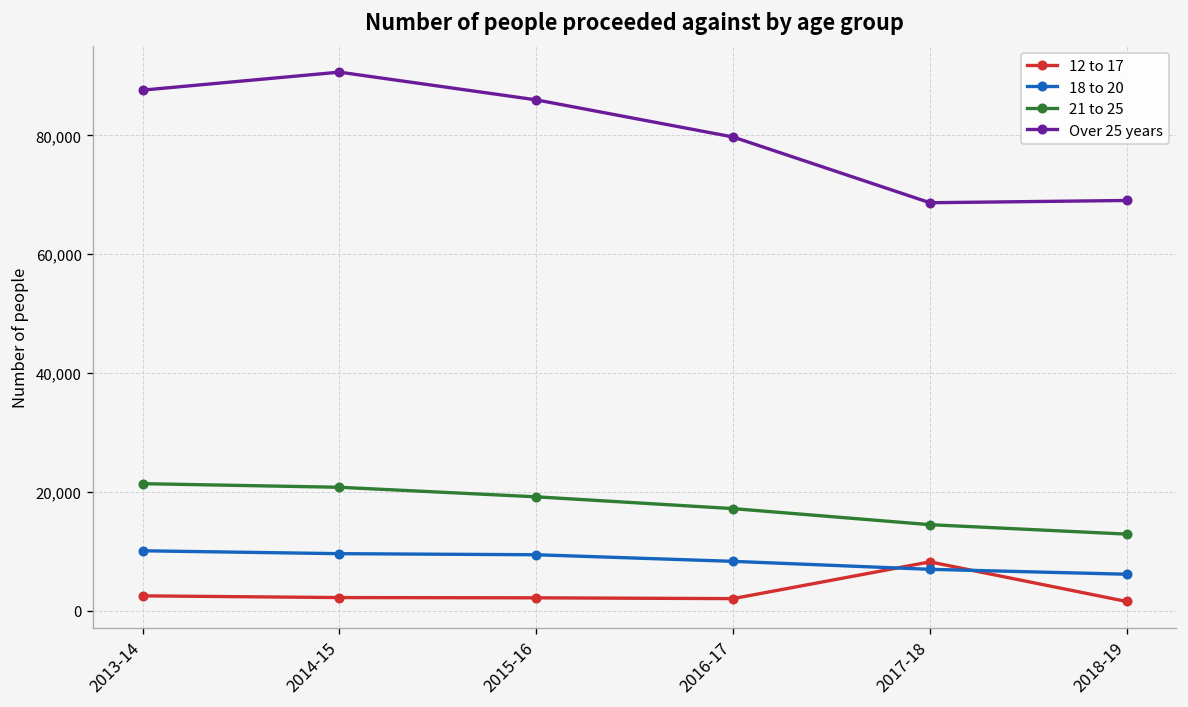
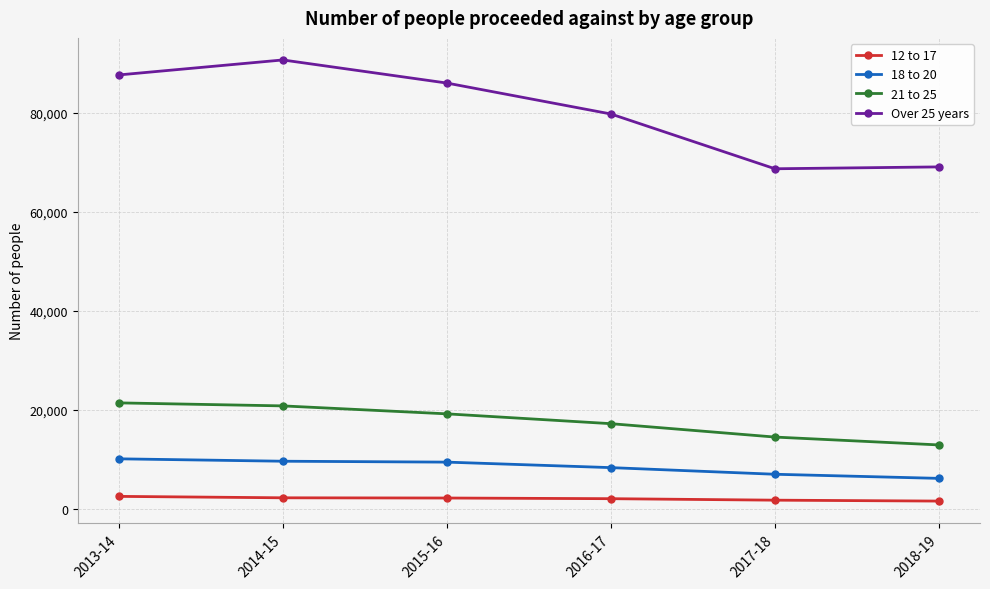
  {
    "12 to 17": {
      "2013-14": "3,000",
      "2014-15": "2,000",
      "2015-16": "2,000",
      "2016-17": "2,000",
-     "2017-18": "8,000",
+     "2017-18": "2,000",
      "2018-19": "2,000"
    },
    "18 to 20": {
      "2013-14": "10,000",
      "2014-15": "10,000",
      "2015-16": "9,000",
      "2016-17": "8,000",
      "2017-18": "7,000",
      "2018-19": "6,000"
    },
    "21 to 25": {
      "2013-14": "21,000",
      "2014-15": "21,000",
      "2015-16": "19,000",
      "2016-17": "17,000",
      "2017-18": "15,000",
      "2018-19": "13,000"
    },
    "Over 25 years": {
      "2013-14": "88,000",
      "2014-15": "91,000",
      "2015-16": "86,000",
      "2016-17": "80,000",
      "2017-18": "69,000",
      "2018-19": "69,000"
    }
  }
